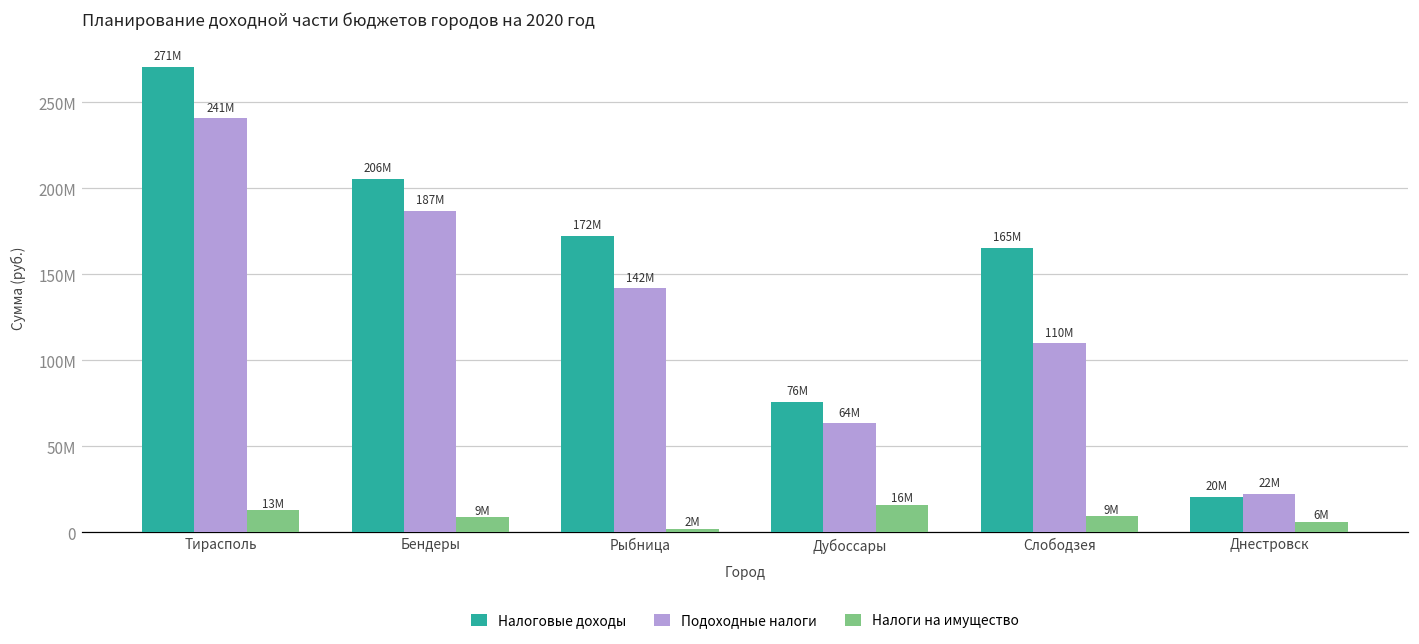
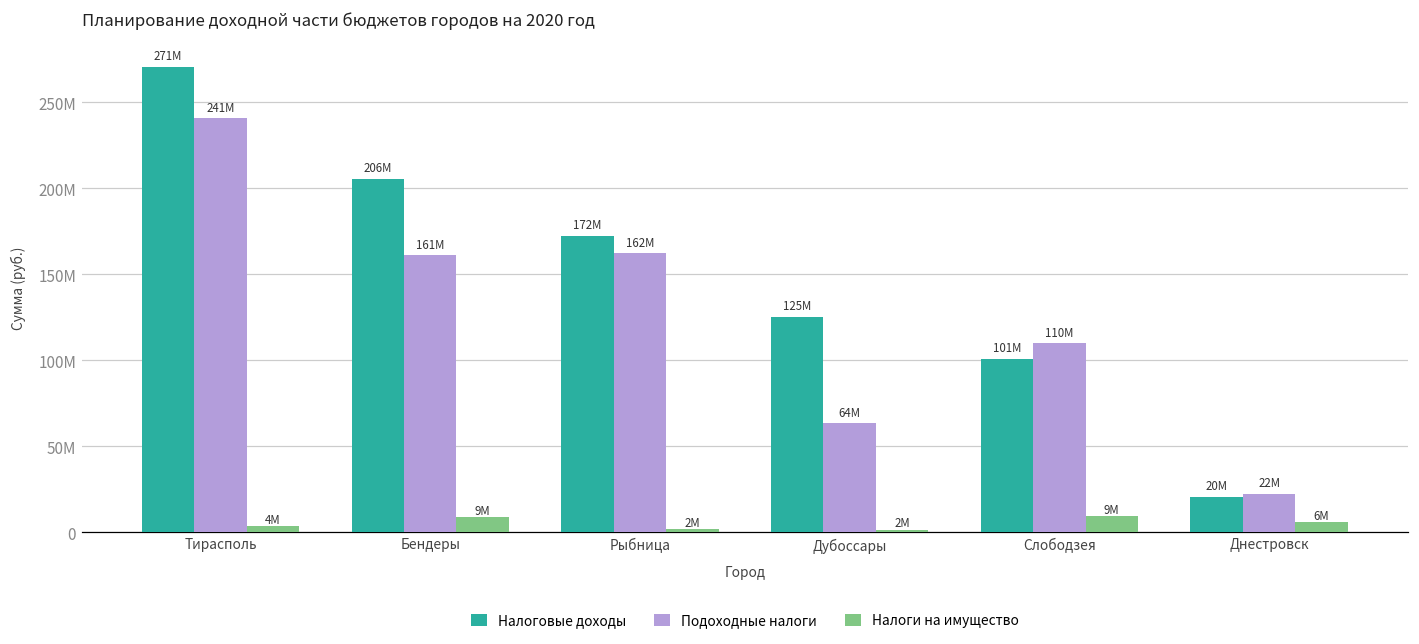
  {
    "Налоговые доходы": {
      "Тирасполь": "271M",
      "Бендеры": "206M",
      "Рыбница": "172M",
-     "Дубоссары": "76M",
-     "Слободзея": "165M",
+     "Дубоссары": "125M",
+     "Слободзея": "101M",
      "Днестровск": "20M"
    },
    "Подоходные налоги": {
      "Тирасполь": "241M",
-     "Бендеры": "187M",
-     "Рыбница": "142M",
+     "Бендеры": "161M",
+     "Рыбница": "162M",
      "Дубоссары": "64M",
      "Слободзея": "110M",
      "Днестровск": "22M"
    },
    "Налоги на имущество": {
-     "Тирасполь": "13M",
+     "Тирасполь": "4M",
      "Бендеры": "9M",
      "Рыбница": "2M",
-     "Дубоссары": "16M",
+     "Дубоссары": "2M",
      "Слободзея": "9M",
      "Днестровск": "6M"
    }
  }
